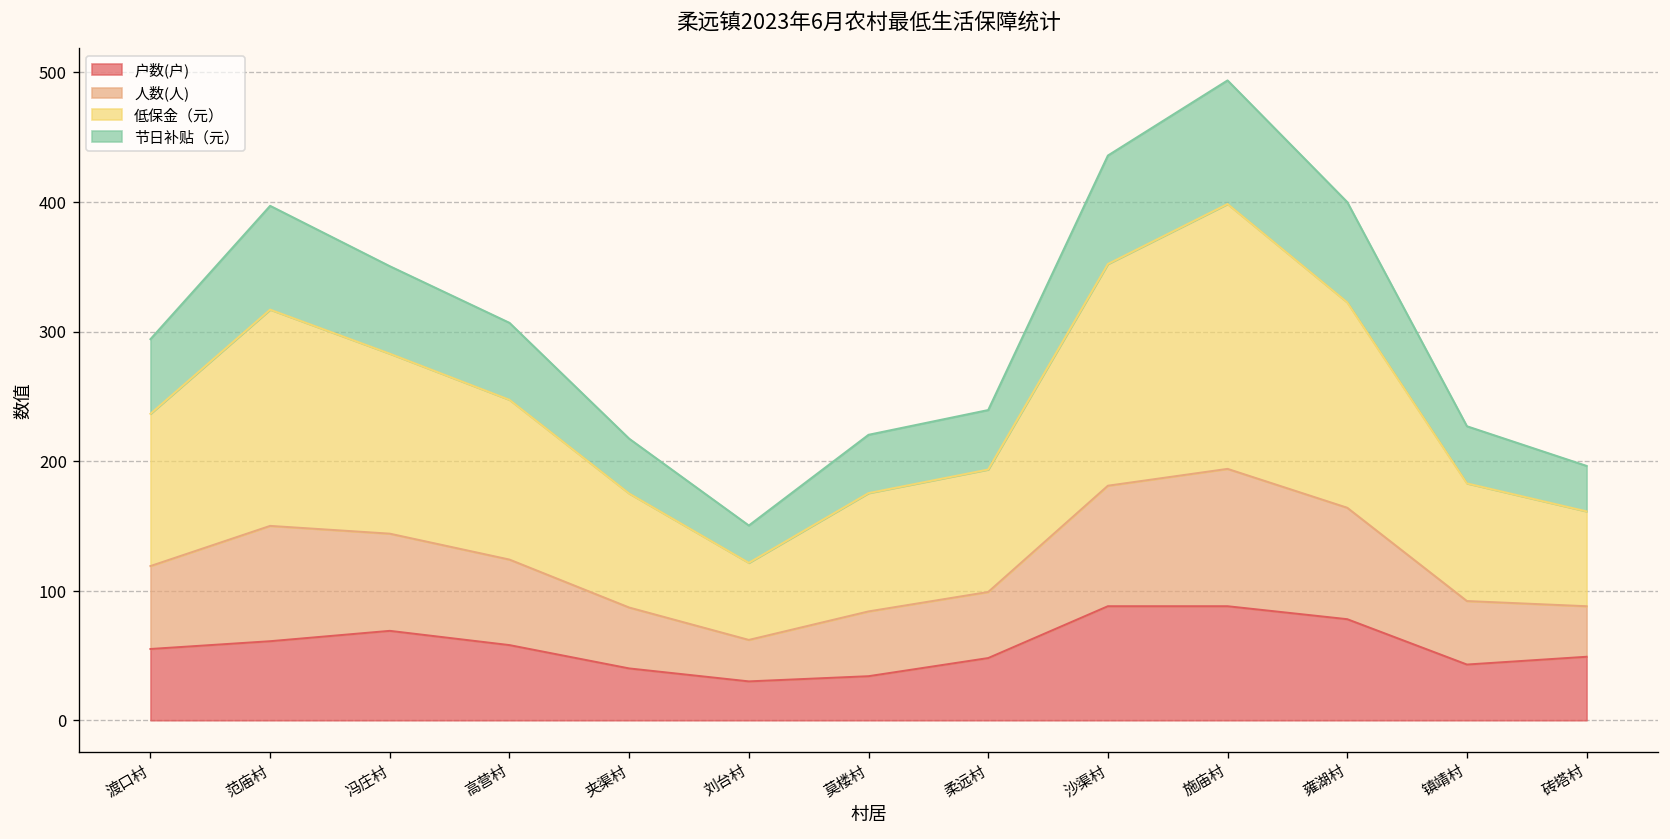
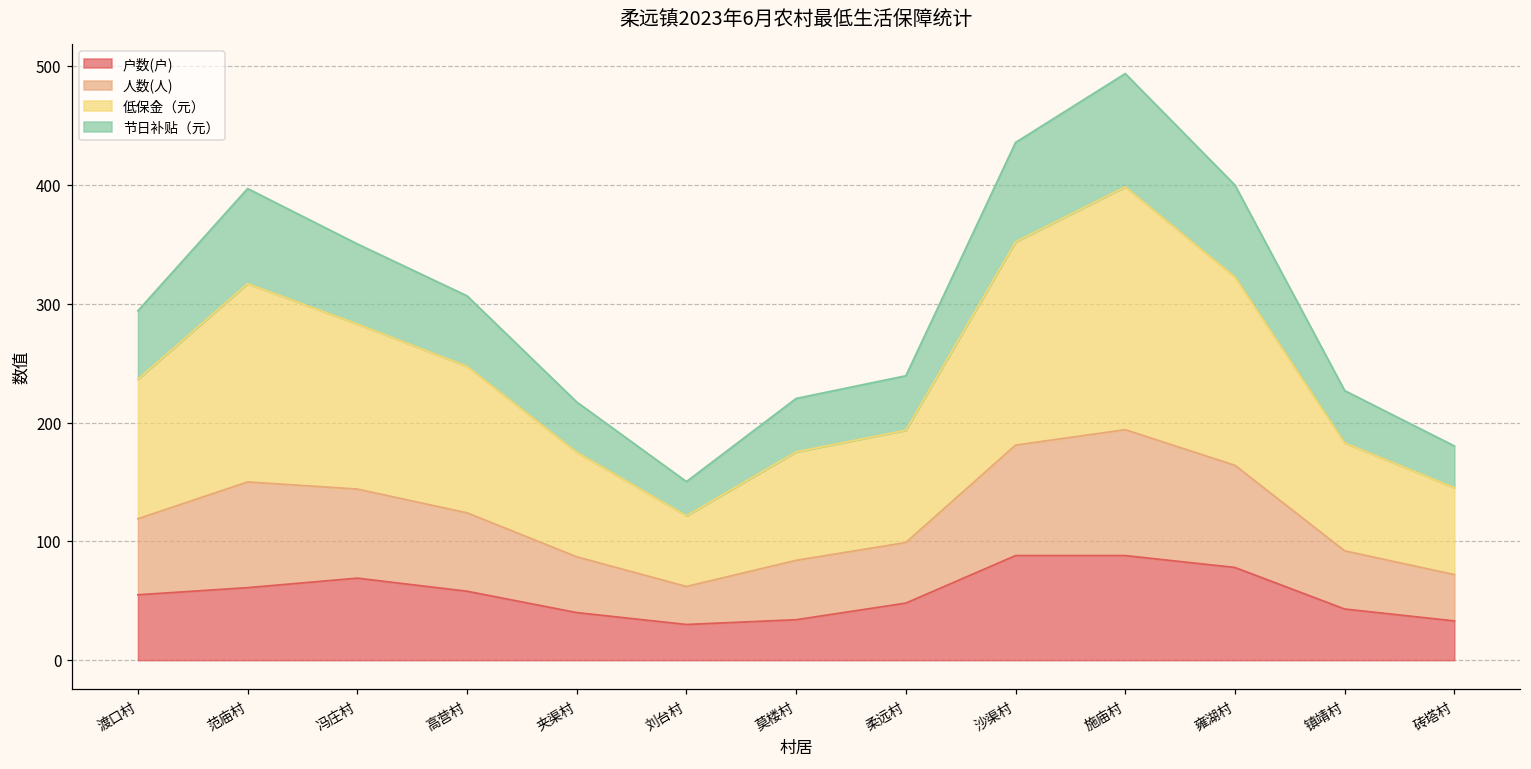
  {
    "户数(户)": {
      "渡口村": 55,
      "范庙村": 61,
      "冯庄村": 69,
      "高营村": 58,
      "夹渠村": 40,
      "刘台村": 30,
      "莫楼村": 34,
      "柔远村": 48,
      "沙渠村": 88,
      "施庙村": 88,
      "雍湖村": 78,
      "镇靖村": 43,
-     "砖塔村": 49
+     "砖塔村": 33
    },
    "节日补贴（元）": {
      "渡口村": 58,
      "范庙村": 80,
      "冯庄村": 68,
      "高营村": 59,
      "夹渠村": 42,
      "刘台村": 29,
      "莫楼村": 45,
      "柔远村": 46,
      "沙渠村": 84,
      "施庙村": 95,
      "雍湖村": 77,
      "镇靖村": 44,
      "砖塔村": 35
    }
  }
